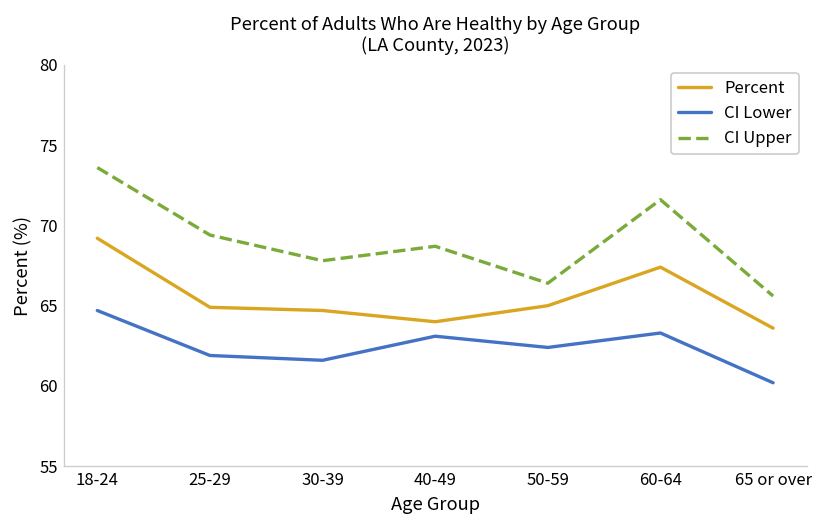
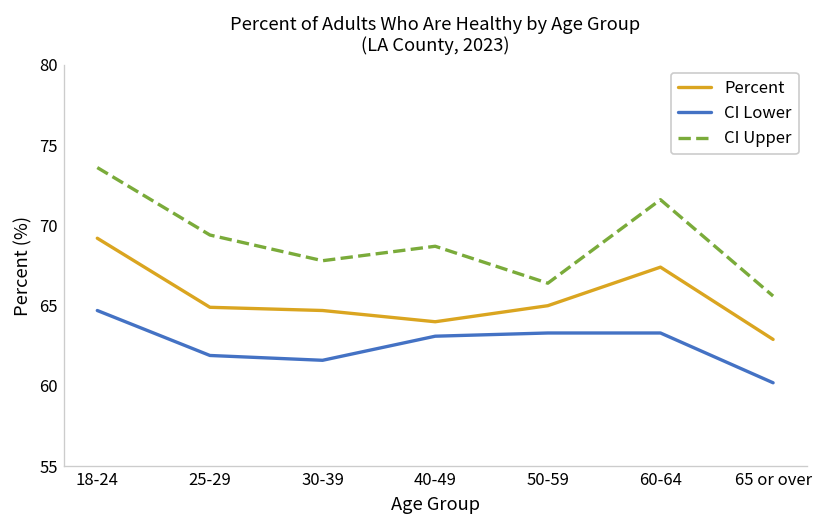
  {
    "Percent": {
      "18-24": 69.2,
      "25-29": 64.9,
      "30-39": 64.7,
      "40-49": 64.0,
      "50-59": 65.0,
      "60-64": 67.4,
-     "65 or over": 63.6
+     "65 or over": 62.9
    },
    "CI Lower": {
      "18-24": 64.7,
      "25-29": 61.9,
      "30-39": 61.6,
      "40-49": 63.1,
-     "50-59": 62.4,
+     "50-59": 63.3,
      "60-64": 63.3,
      "65 or over": 60.2
    },
    "CI Upper": {
      "18-24": 73.6,
      "25-29": 69.4,
      "30-39": 67.8,
      "40-49": 68.7,
      "50-59": 66.4,
      "60-64": 71.6,
      "65 or over": 65.6
    }
  }
